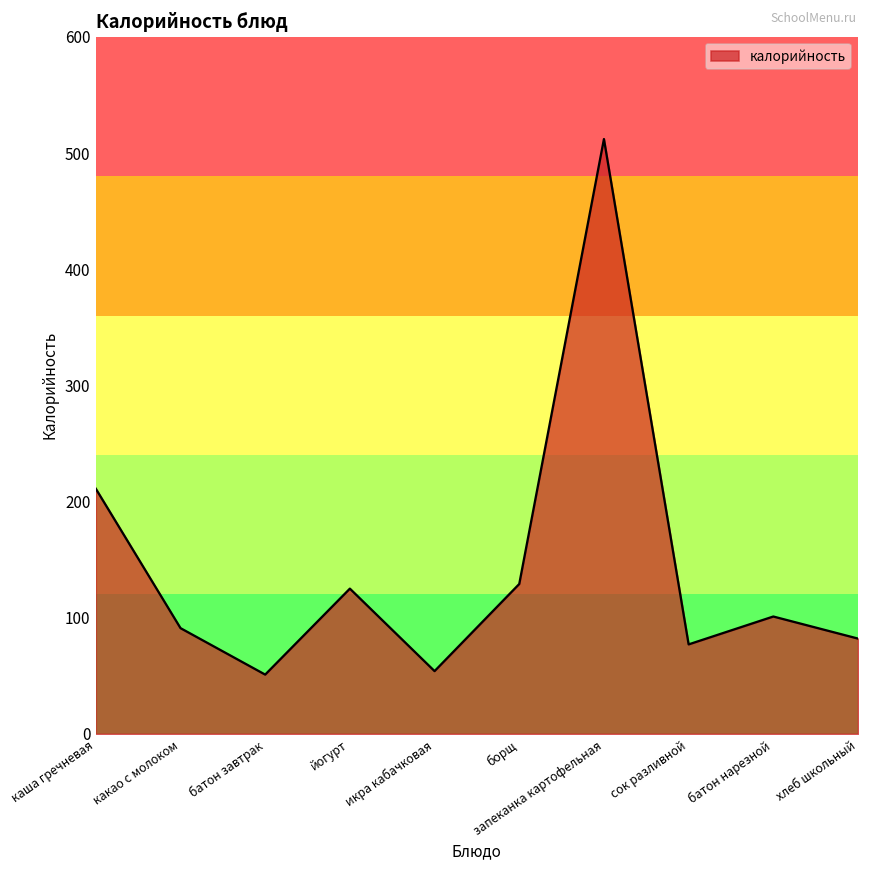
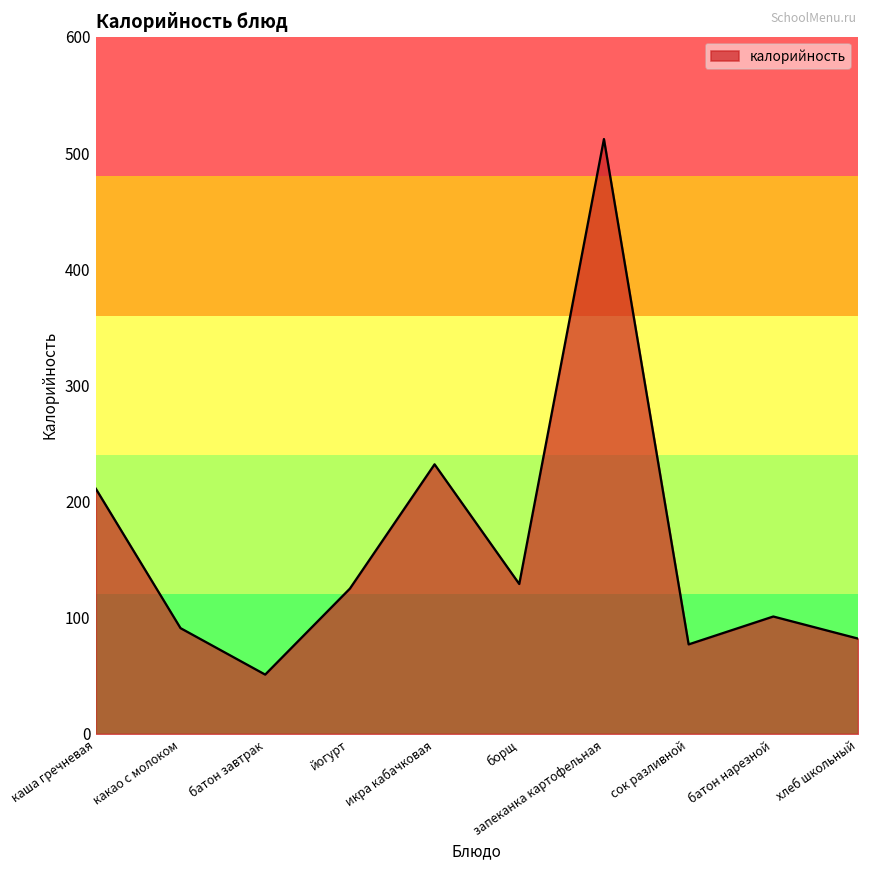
  {
    "каша гречневая": 211,
    "какао с молоком": 91,
    "батон завтрак": 51,
    "йогурт": 125,
-   "икра кабачковая": 54,
+   "икра кабачковая": 232,
    "борщ": 129,
    "запеканка картофельная": 512,
    "сок разливной": 77,
    "батон нарезной": 101,
    "хлеб школьный": 82
  }
